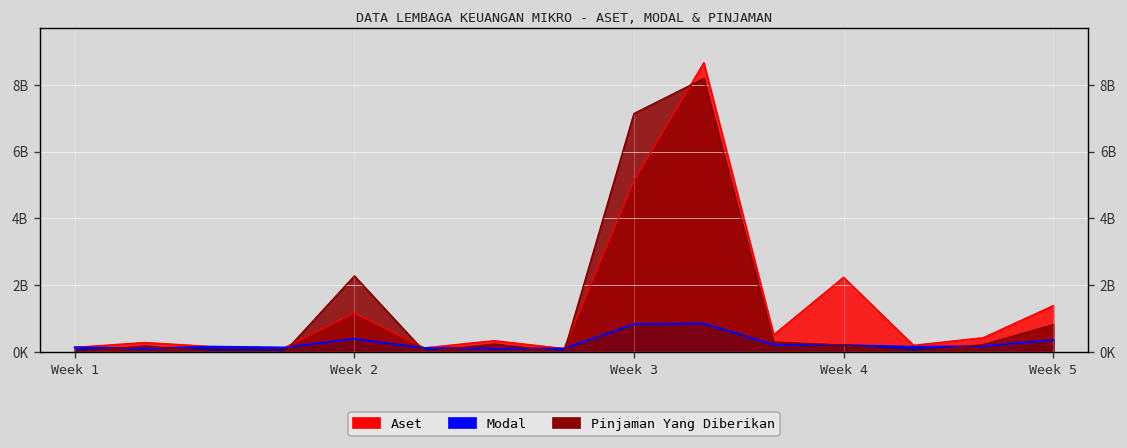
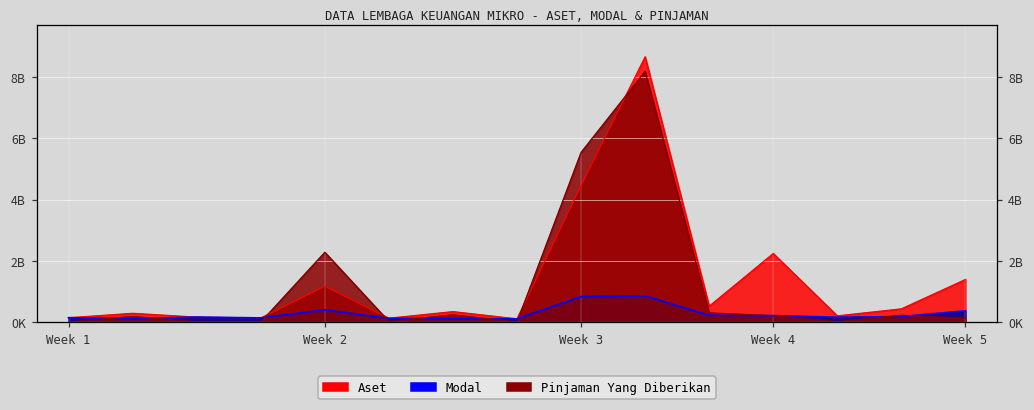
  {
    "Aset": {
      "Week 2": 1200000000,
-     "Week 3": 5100000000,
+     "Week 3": 4500000000,
      "Week 4": 2200000000,
      "Week 5": 1400000000
    },
    "Pinjaman Yang Diberikan": {
      "Week 1": 0,
      "Week 2": 2300000000,
-     "Week 3": 7100000000,
-     "Week 5": 800000000
+     "Week 3": 5500000000,
+     "Week 5": 100000000
    }
  }
